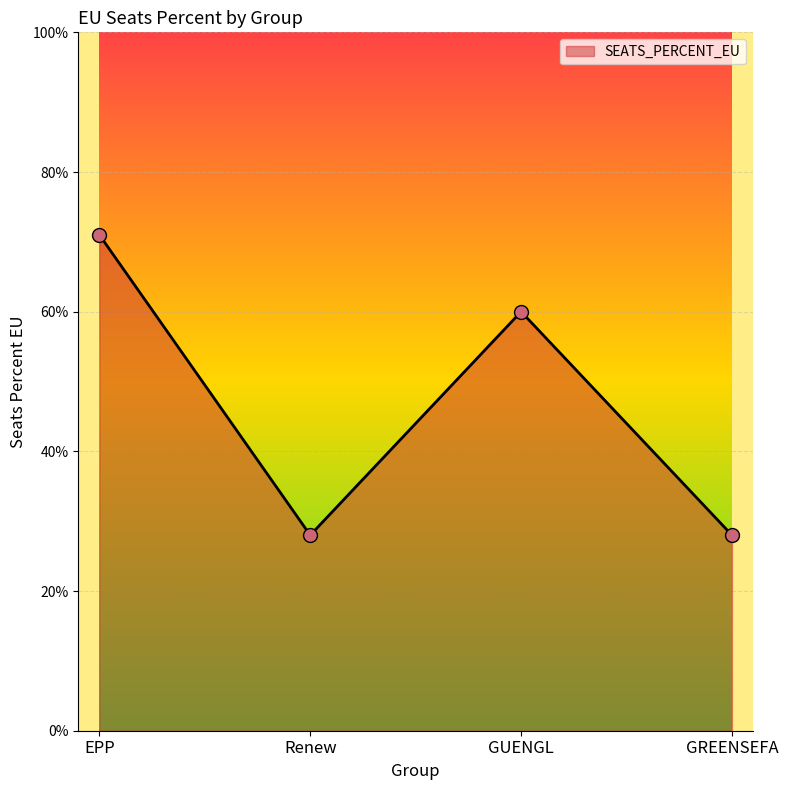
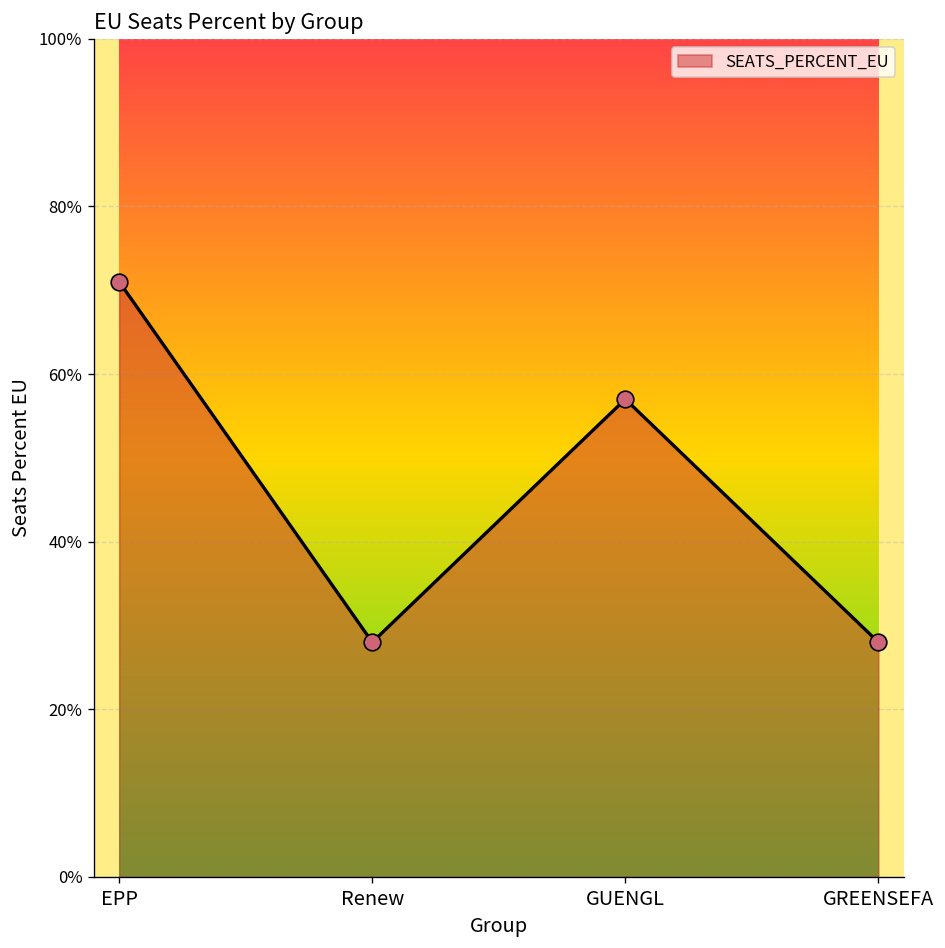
  {
    "EPP": "71%",
    "Renew": "28%",
-   "GUENGL": "60%",
+   "GUENGL": "57%",
    "GREENSEFA": "28%"
  }
